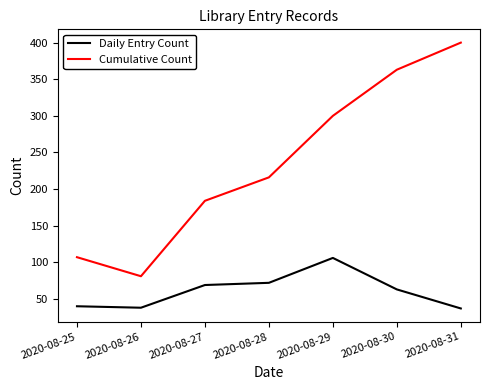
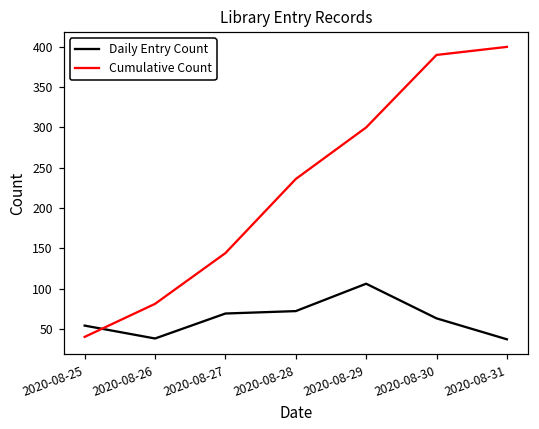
  {
    "Daily Entry Count": {
-     "2020-08-25": 40,
+     "2020-08-25": 50,
      "2020-08-26": 40,
      "2020-08-27": 70,
      "2020-08-28": 70,
      "2020-08-29": 110,
      "2020-08-30": 60,
      "2020-08-31": 40
    },
    "Cumulative Count": {
-     "2020-08-25": 110,
+     "2020-08-25": 40,
      "2020-08-26": 80,
-     "2020-08-27": 180,
-     "2020-08-28": 220,
+     "2020-08-27": 140,
+     "2020-08-28": 240,
      "2020-08-29": 300,
-     "2020-08-30": 360,
+     "2020-08-30": 390,
      "2020-08-31": 400
    }
  }
